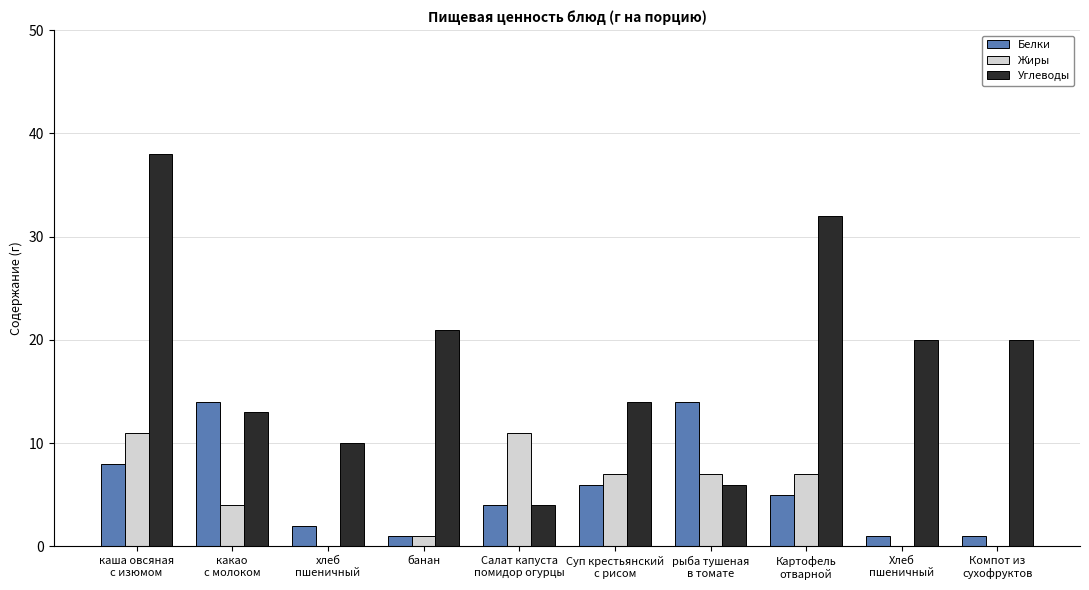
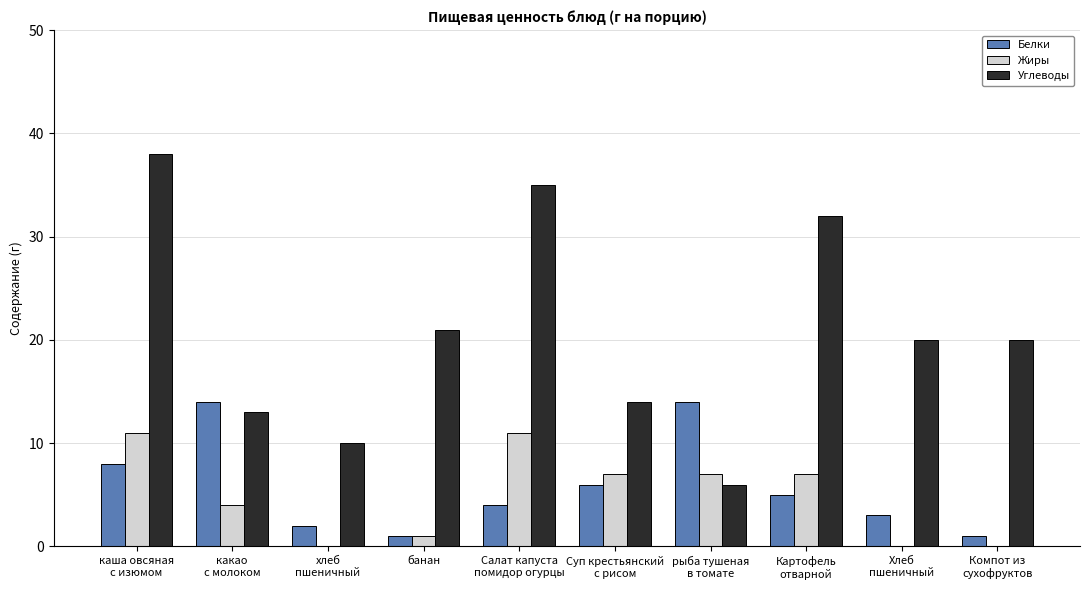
  {
    "Белки": {
      "каша овсяная с изюмом": 8,
      "какао с молоком": 14,
      "хлеб пшеничный": 2,
      "банан": 1,
      "Салат капуста помидор огурцы": 4,
      "Суп крестьянский с рисом": 6,
      "рыба тушеная в томате": 14,
      "Картофель отварной": 5,
-     "Хлеб пшеничный": 1,
+     "Хлеб пшеничный": 3,
      "Компот из сухофруктов": 1
    },
    "Жиры": {
      "каша овсяная с изюмом": 11,
      "какао с молоком": 4,
      "хлеб пшеничный": 0,
      "банан": 1,
      "Салат капуста помидор огурцы": 11,
      "Суп крестьянский с рисом": 7,
      "рыба тушеная в томате": 7,
      "Картофель отварной": 7,
      "Хлеб пшеничный": 0,
      "Компот из сухофруктов": 0
    },
    "Углеводы": {
      "каша овсяная с изюмом": 38,
      "какао с молоком": 13,
      "хлеб пшеничный": 10,
      "банан": 21,
-     "Салат капуста помидор огурцы": 4,
+     "Салат капуста помидор огурцы": 35,
      "Суп крестьянский с рисом": 14,
      "рыба тушеная в томате": 6,
      "Картофель отварной": 32,
      "Хлеб пшеничный": 20,
      "Компот из сухофруктов": 20
    }
  }
